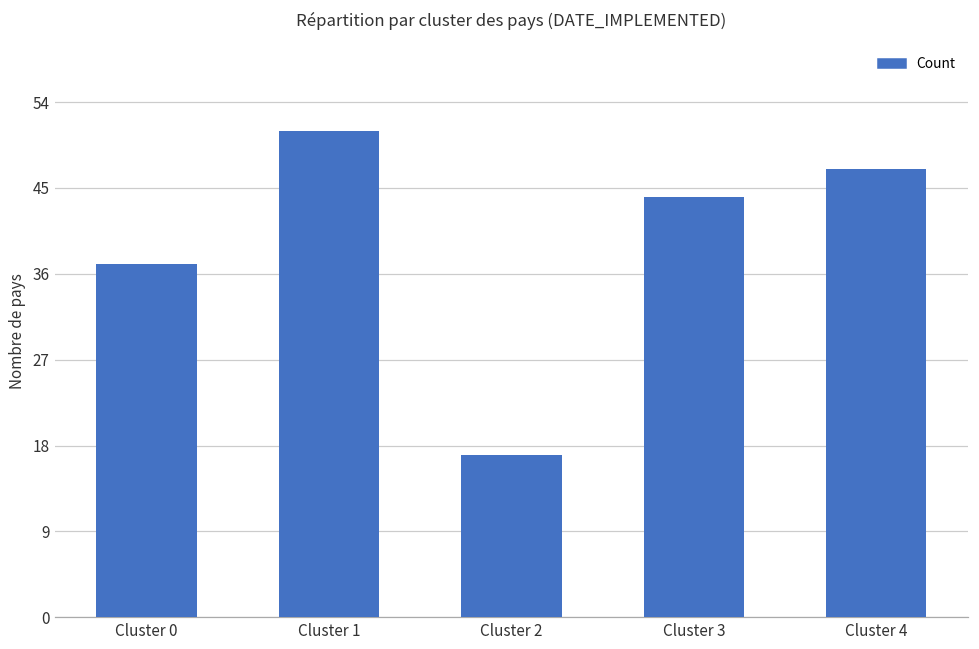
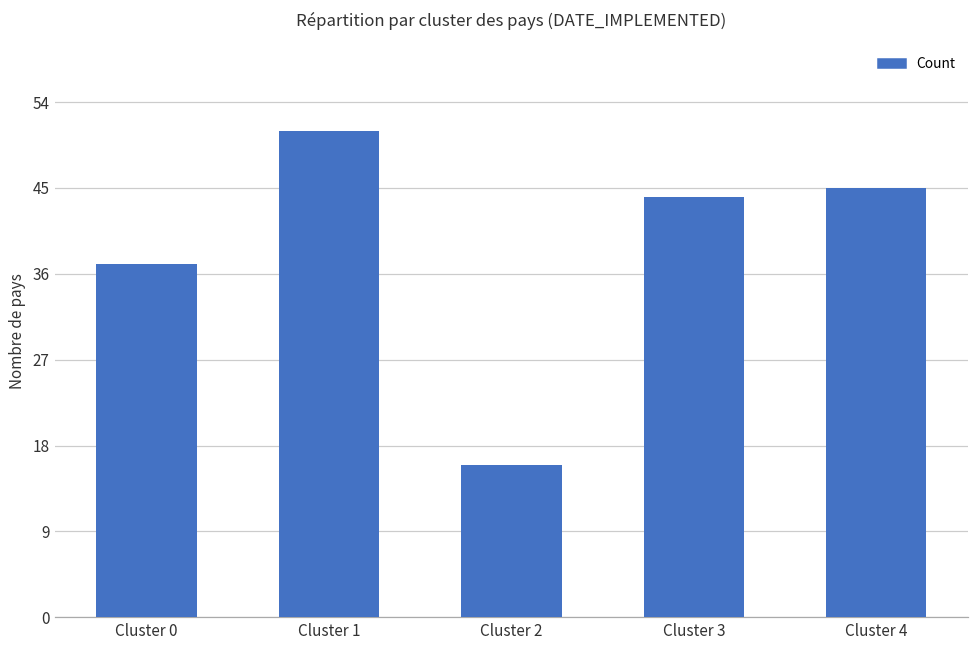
  {
    "Cluster 0": 37,
    "Cluster 1": 51,
-   "Cluster 2": 17,
+   "Cluster 2": 16,
    "Cluster 3": 44,
-   "Cluster 4": 47
+   "Cluster 4": 45
  }
